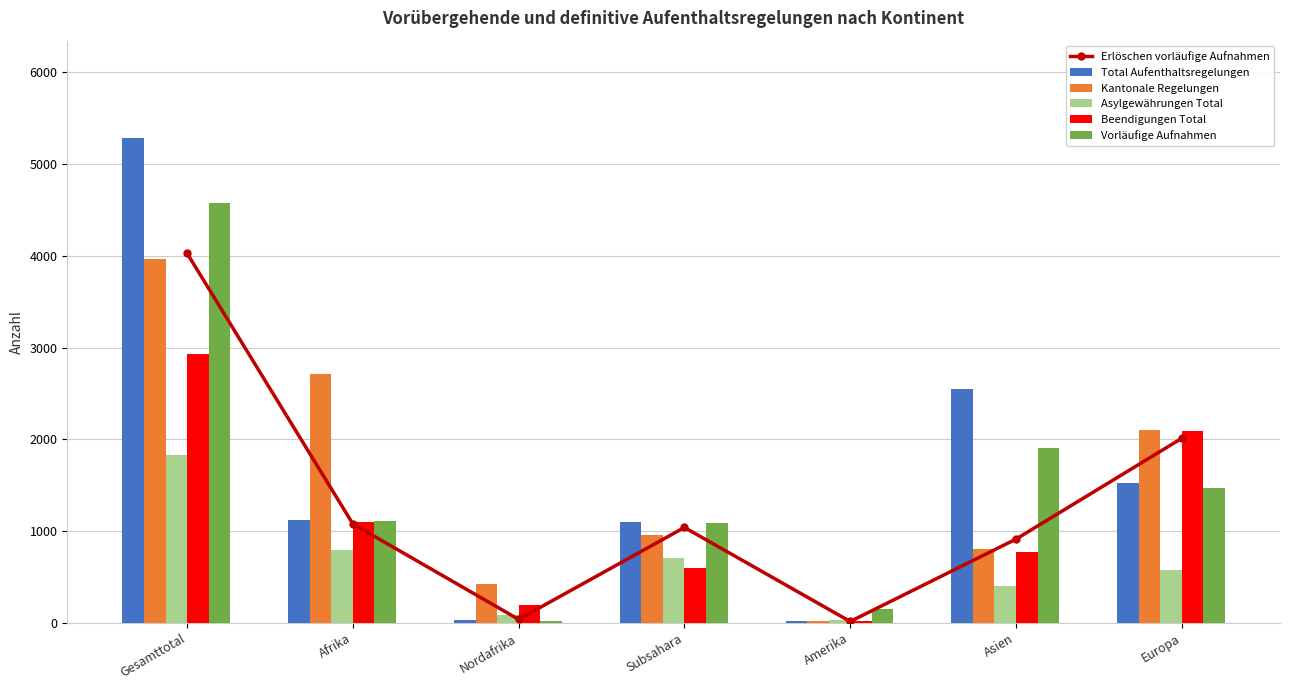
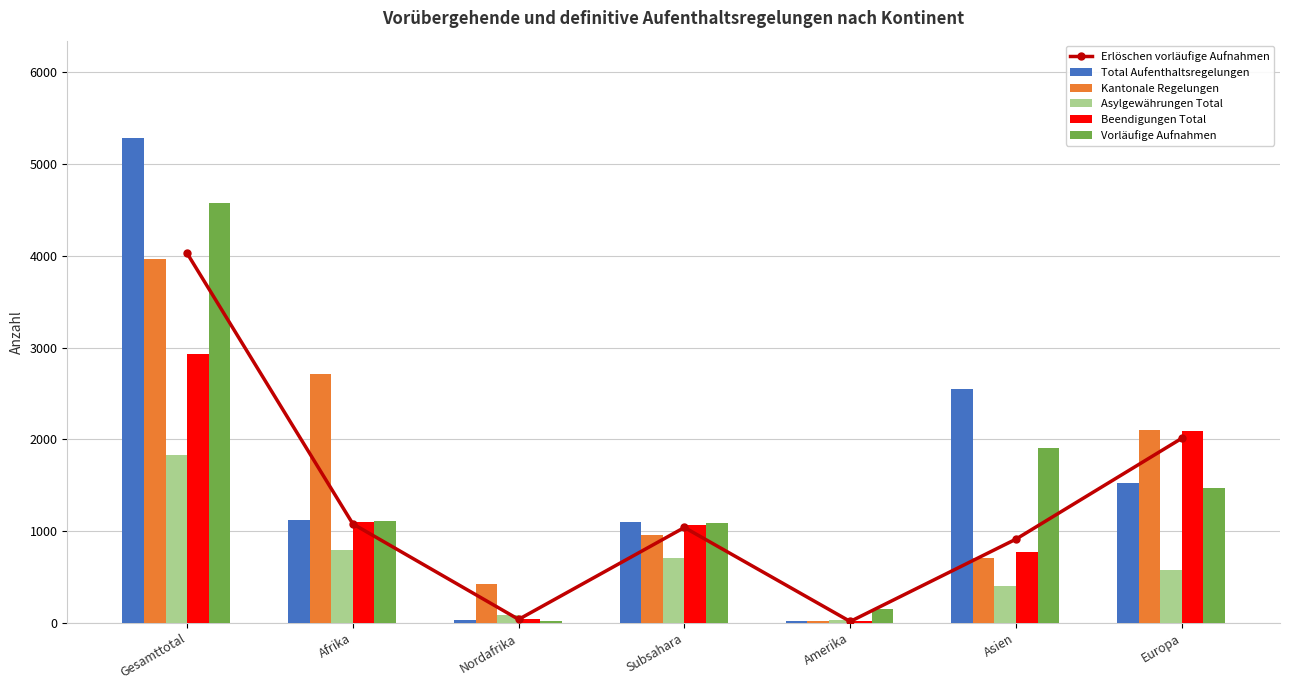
  {
    "Total Aufenthaltsregelungen": {
      "Gesamttotal": 5300,
      "Afrika": 1100,
      "Subsahara": 1100,
      "Asien": 2600,
      "Europa": 1500
    },
    "Erlöschen vorläufige Aufnahmen": {
      "Gesamttotal": 4000,
      "Afrika": 1100,
      "Nordafrika": 0,
      "Subsahara": 1000,
      "Amerika": 0,
      "Asien": 900,
      "Europa": 2000
    },
    "Kantonale Regelungen": {
      "Gesamttotal": 4000,
      "Afrika": 2700,
      "Nordafrika": 400,
      "Subsahara": 1000,
-     "Asien": 800,
+     "Asien": 700,
      "Europa": 2100
    },
    "Asylgewährungen Total": {
      "Gesamttotal": 1800,
      "Afrika": 800,
      "Nordafrika": 100,
      "Subsahara": 700,
      "Amerika": 0,
      "Asien": 400,
      "Europa": 600
    },
    "Beendigungen Total": {
      "Gesamttotal": 2900,
      "Afrika": 1100,
-     "Nordafrika": 200,
-     "Subsahara": 600,
+     "Nordafrika": 0,
+     "Subsahara": 1100,
      "Asien": 800,
      "Europa": 2100
    },
    "Vorläufige Aufnahmen": {
      "Gesamttotal": 4600,
      "Afrika": 1100,
      "Subsahara": 1100,
      "Amerika": 200,
      "Asien": 1900,
      "Europa": 1500
    }
  }
